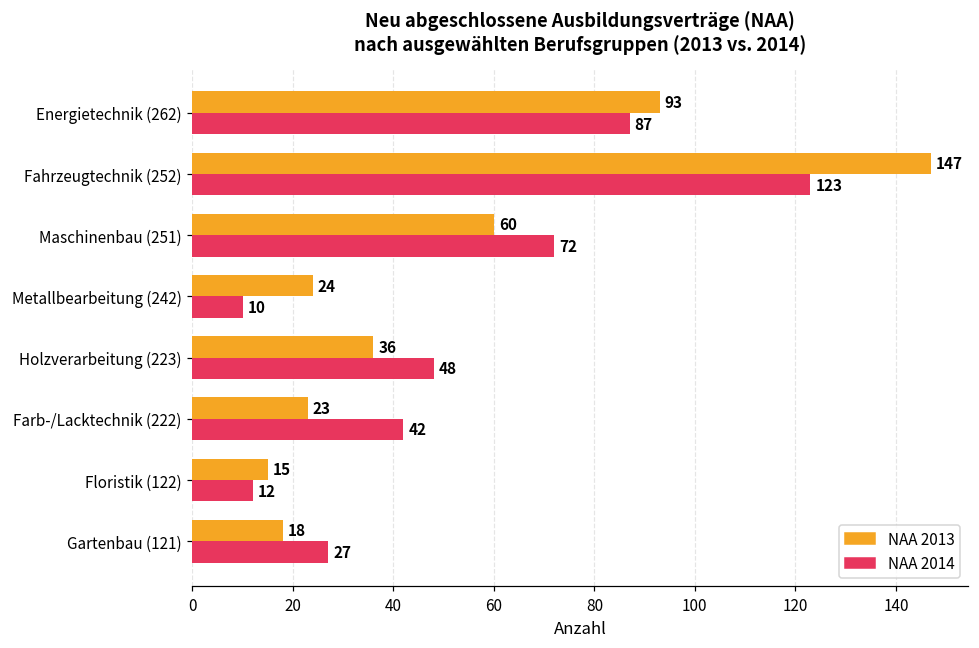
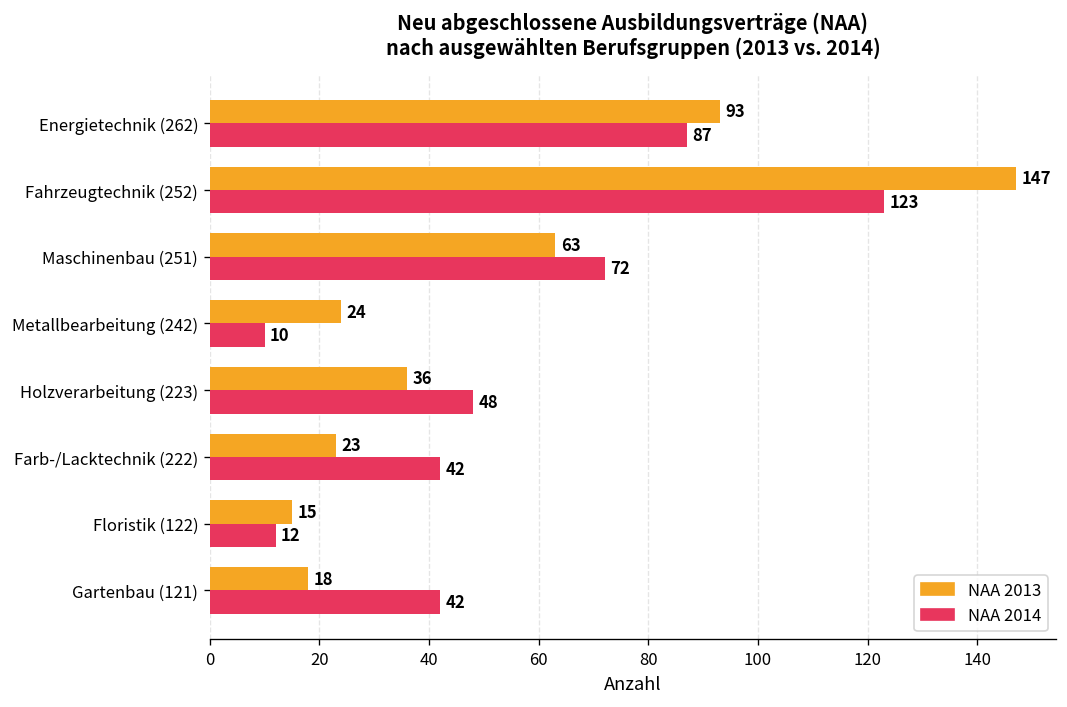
  {
    "NAA 2013": {
      "Energietechnik (262)": 93,
      "Fahrzeugtechnik (252)": 147,
-     "Maschinenbau (251)": 60,
+     "Maschinenbau (251)": 63,
      "Metallbearbeitung (242)": 24,
      "Holzverarbeitung (223)": 36,
      "Farb-/Lacktechnik (222)": 23,
      "Floristik (122)": 15,
      "Gartenbau (121)": 18
    },
    "NAA 2014": {
      "Energietechnik (262)": 87,
      "Fahrzeugtechnik (252)": 123,
      "Maschinenbau (251)": 72,
      "Metallbearbeitung (242)": 10,
      "Holzverarbeitung (223)": 48,
      "Farb-/Lacktechnik (222)": 42,
      "Floristik (122)": 12,
-     "Gartenbau (121)": 27
+     "Gartenbau (121)": 42
    }
  }
